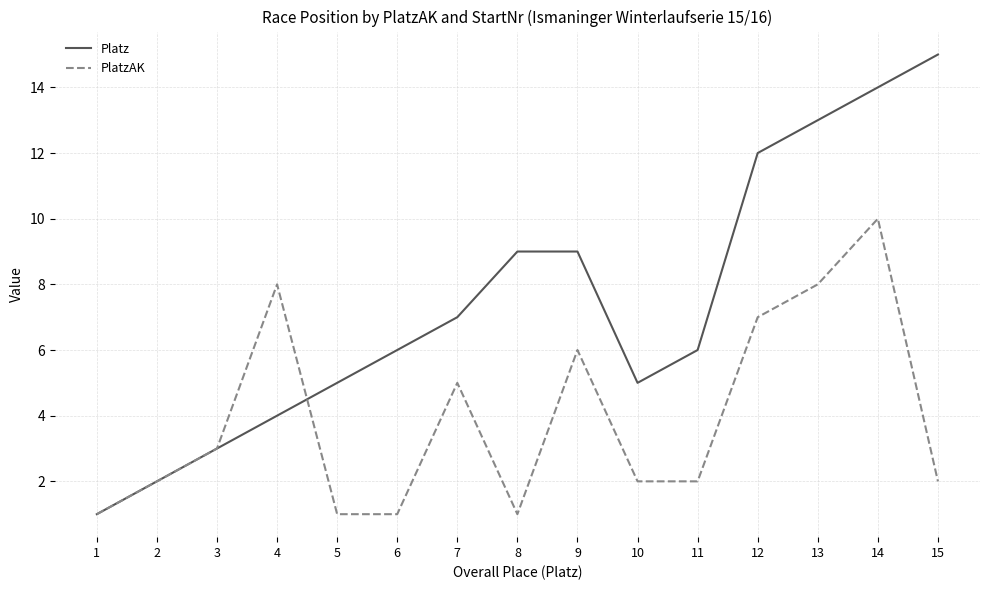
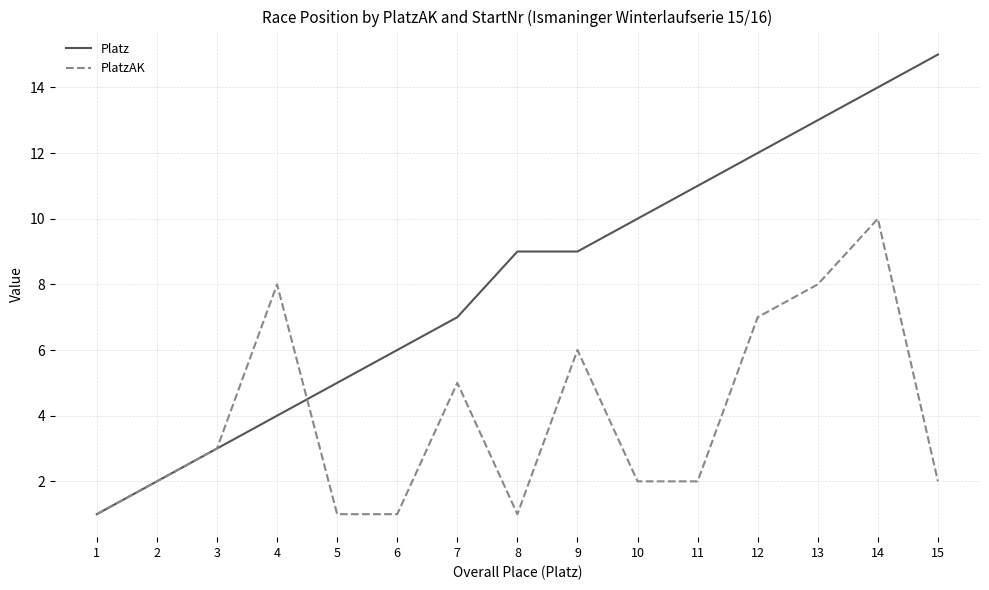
  {
    "Platz": {
      "4": 4,
      "5": 5,
      "6": 6,
      "7": 7,
      "8": 9,
      "9": 9,
-     "10": 5,
-     "11": 6,
+     "10": 10,
+     "11": 11,
      "12": 12,
      "13": 13,
      "14": 14,
      "15": 15
    },
    "PlatzAK": {
      "4": 8,
      "5": 1,
      "6": 1,
      "7": 5,
      "8": 1,
      "9": 6,
      "10": 2,
      "11": 2,
      "12": 7,
      "13": 8,
      "14": 10,
      "15": 2
    }
  }
